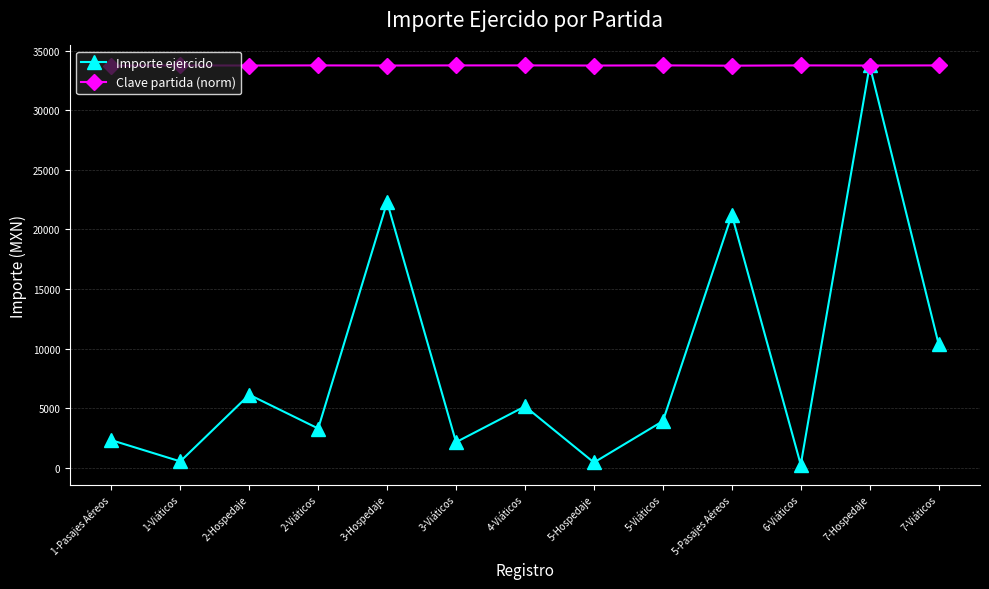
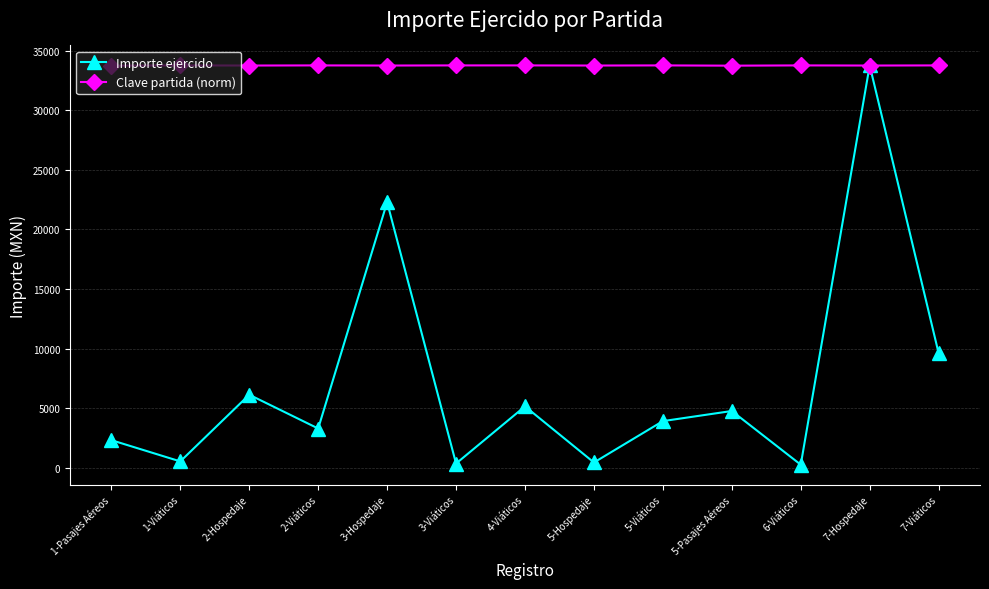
  {
    "Importe ejercido": {
      "1-Pasajes Aéreos": 2300,
      "1-Viáticos": 500,
      "2-Hospedaje": 6100,
      "2-Viáticos": 3300,
      "3-Hospedaje": 22300,
-     "3-Viáticos": 2100,
+     "3-Viáticos": 300,
      "4-Viáticos": 5100,
      "5-Hospedaje": 400,
      "5-Viáticos": 3900,
-     "5-Pasajes Aéreos": 21200,
+     "5-Pasajes Aéreos": 4800,
      "6-Viáticos": 200,
-     "7-Viáticos": 10400
+     "7-Viáticos": 9600
    },
    "Clave partida (norm)": {
      "2-Hospedaje": 33700,
      "2-Viáticos": 33800,
      "3-Hospedaje": 33700,
      "3-Viáticos": 33800,
      "4-Viáticos": 33800,
      "5-Hospedaje": 33700,
      "5-Viáticos": 33800,
      "5-Pasajes Aéreos": 33700,
      "6-Viáticos": 33800,
      "7-Viáticos": 33800
    }
  }
